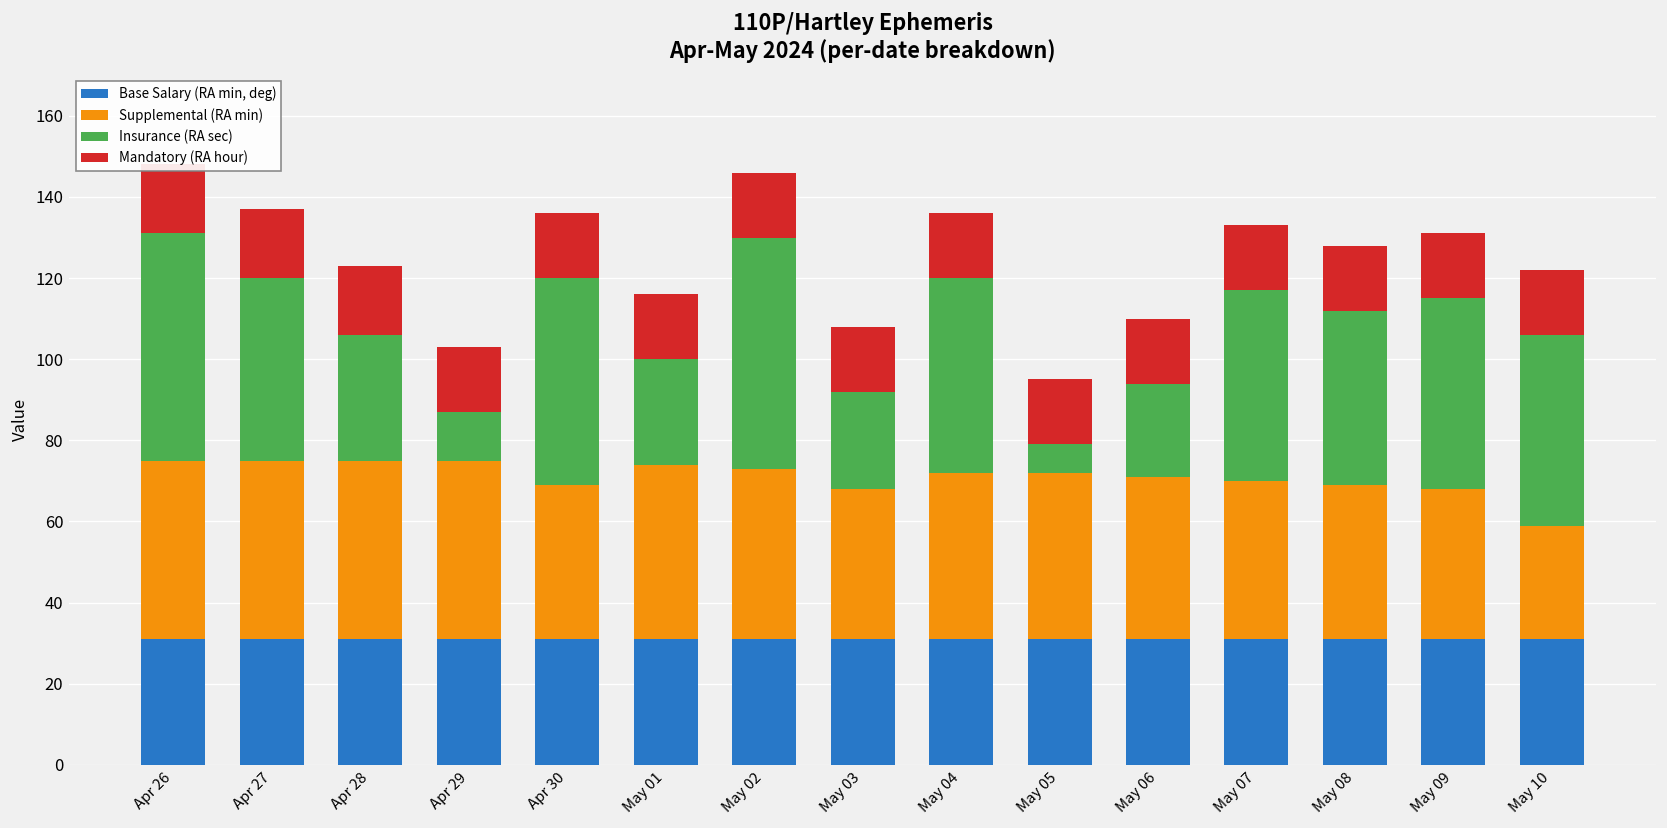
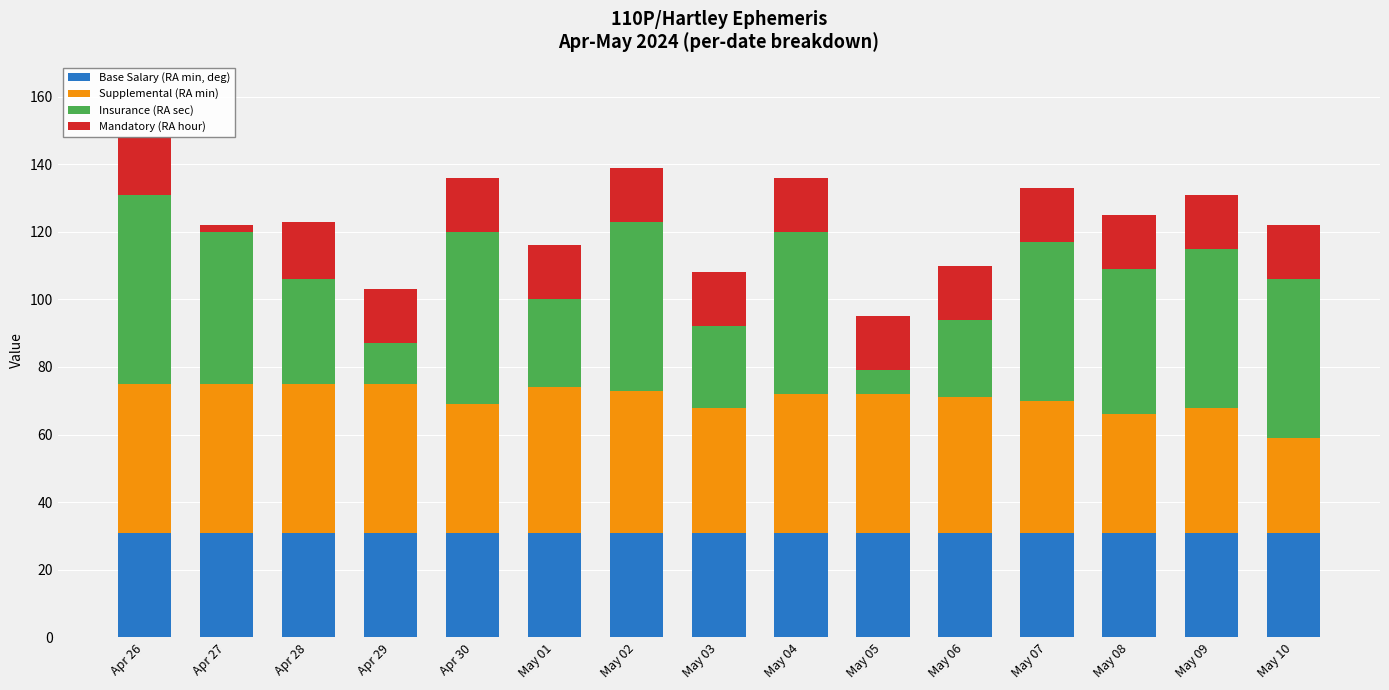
  {
    "Base Salary (RA min, deg)": {
      "Apr 26": 31,
      "Apr 27": 31,
      "Apr 28": 31,
      "Apr 29": 31,
      "Apr 30": 31,
      "May 01": 31,
      "May 02": 31,
      "May 03": 31,
      "May 04": 31,
      "May 05": 31,
      "May 06": 31,
      "May 07": 31,
      "May 08": 31,
      "May 09": 31,
      "May 10": 31
    },
    "Supplemental (RA min)": {
      "Apr 26": 44,
      "Apr 27": 44,
      "Apr 28": 44,
      "Apr 29": 44,
      "Apr 30": 38,
      "May 01": 43,
      "May 02": 42,
      "May 03": 37,
      "May 04": 41,
      "May 05": 41,
      "May 06": 40,
      "May 07": 39,
-     "May 08": 38,
+     "May 08": 35,
      "May 09": 37,
      "May 10": 28
    },
    "Insurance (RA sec)": {
      "Apr 26": 56,
      "Apr 27": 45,
      "Apr 28": 31,
      "Apr 29": 12,
      "Apr 30": 51,
      "May 01": 26,
-     "May 02": 57,
+     "May 02": 50,
      "May 03": 24,
      "May 04": 48,
      "May 05": 7,
      "May 06": 23,
      "May 07": 47,
      "May 08": 43,
      "May 09": 47,
      "May 10": 47
    },
    "Mandatory (RA hour)": {
      "Apr 26": 17,
-     "Apr 27": 17,
+     "Apr 27": 2,
      "Apr 28": 17,
      "Apr 29": 16,
      "Apr 30": 16,
      "May 01": 16,
      "May 02": 16,
      "May 03": 16,
      "May 04": 16,
      "May 05": 16,
      "May 06": 16,
      "May 07": 16,
      "May 08": 16,
      "May 09": 16,
      "May 10": 16
    }
  }
